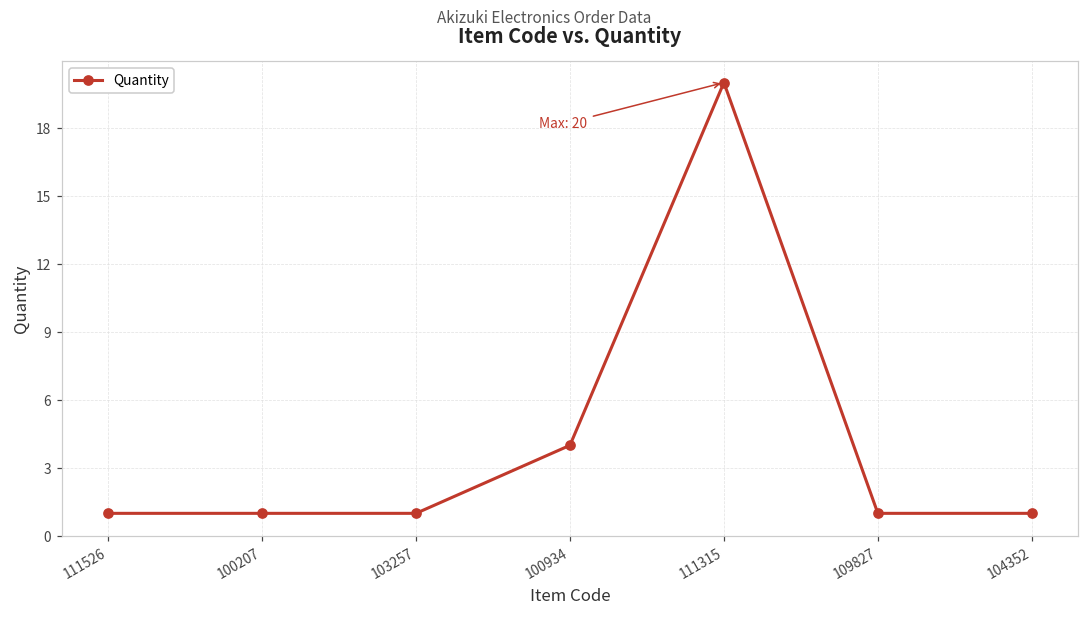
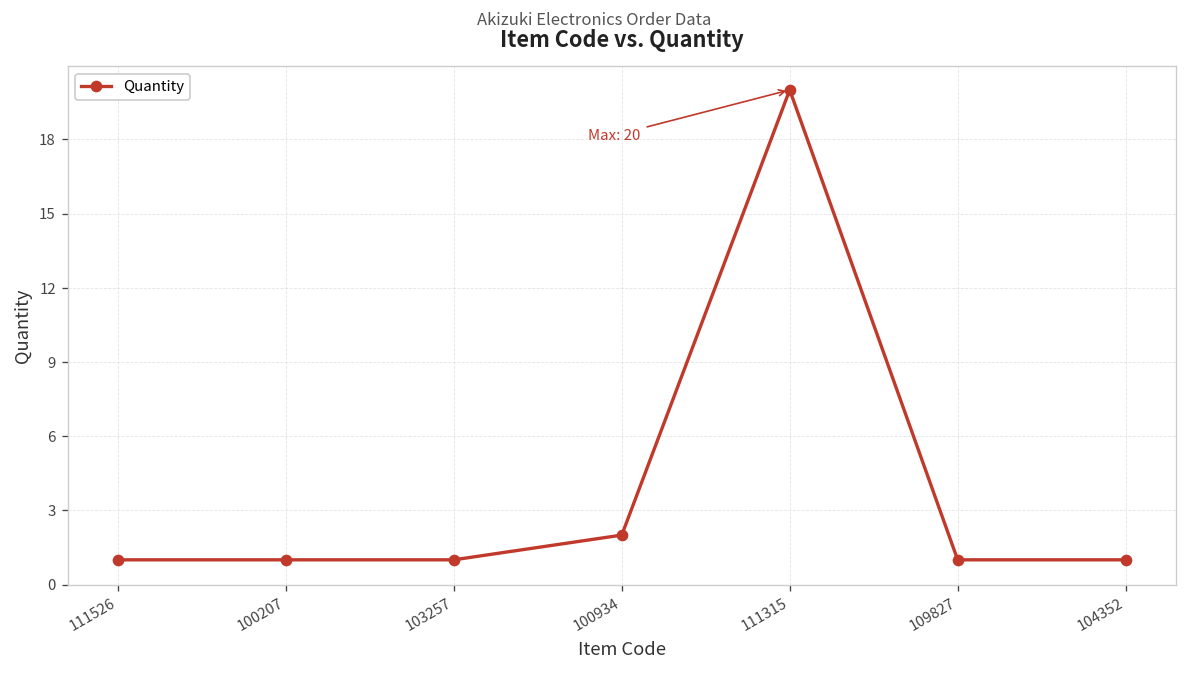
  {
    "111526": 1,
    "100207": 1,
    "103257": 1,
-   "100934": 4,
+   "100934": 2,
    "109827": 1,
    "104352": 1
  }
